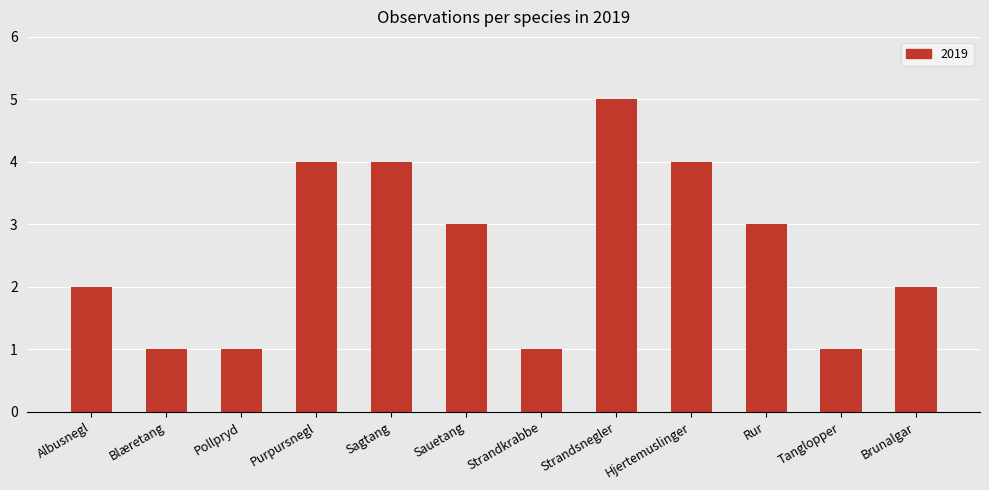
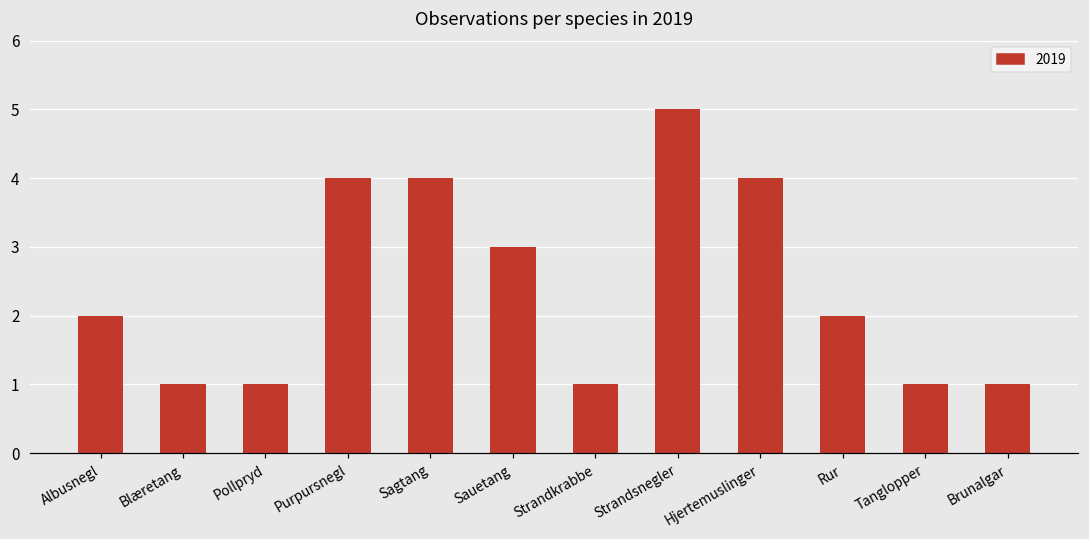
  {
    "Albusnegl": 2,
    "Blæretang": 1,
    "Pollpryd": 1,
    "Purpursnegl": 4,
    "Sagtang": 4,
    "Sauetang": 3,
    "Strandkrabbe": 1,
    "Strandsnegler": 5,
    "Hjertemuslinger": 4,
-   "Rur": 3,
+   "Rur": 2,
    "Tanglopper": 1,
-   "Brunalgar": 2
+   "Brunalgar": 1
  }
